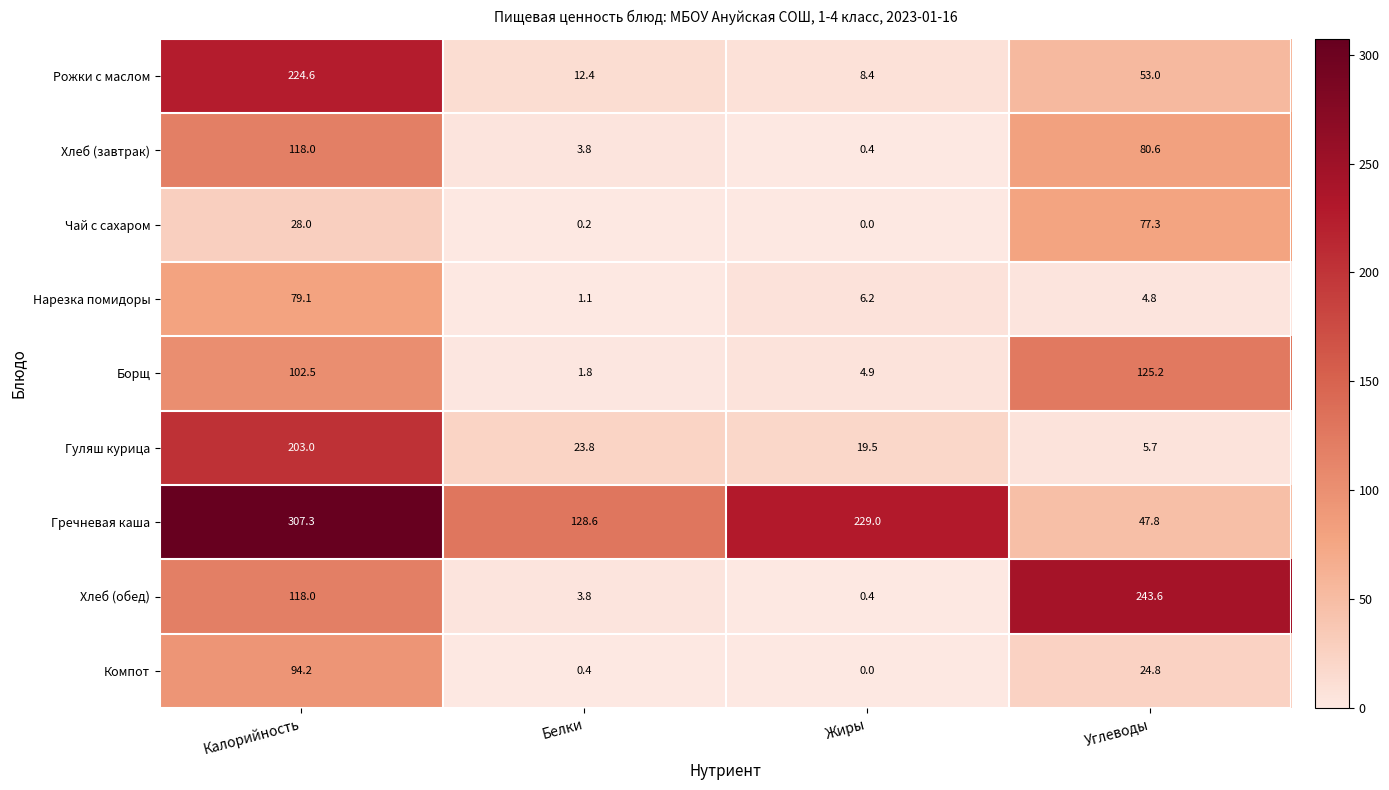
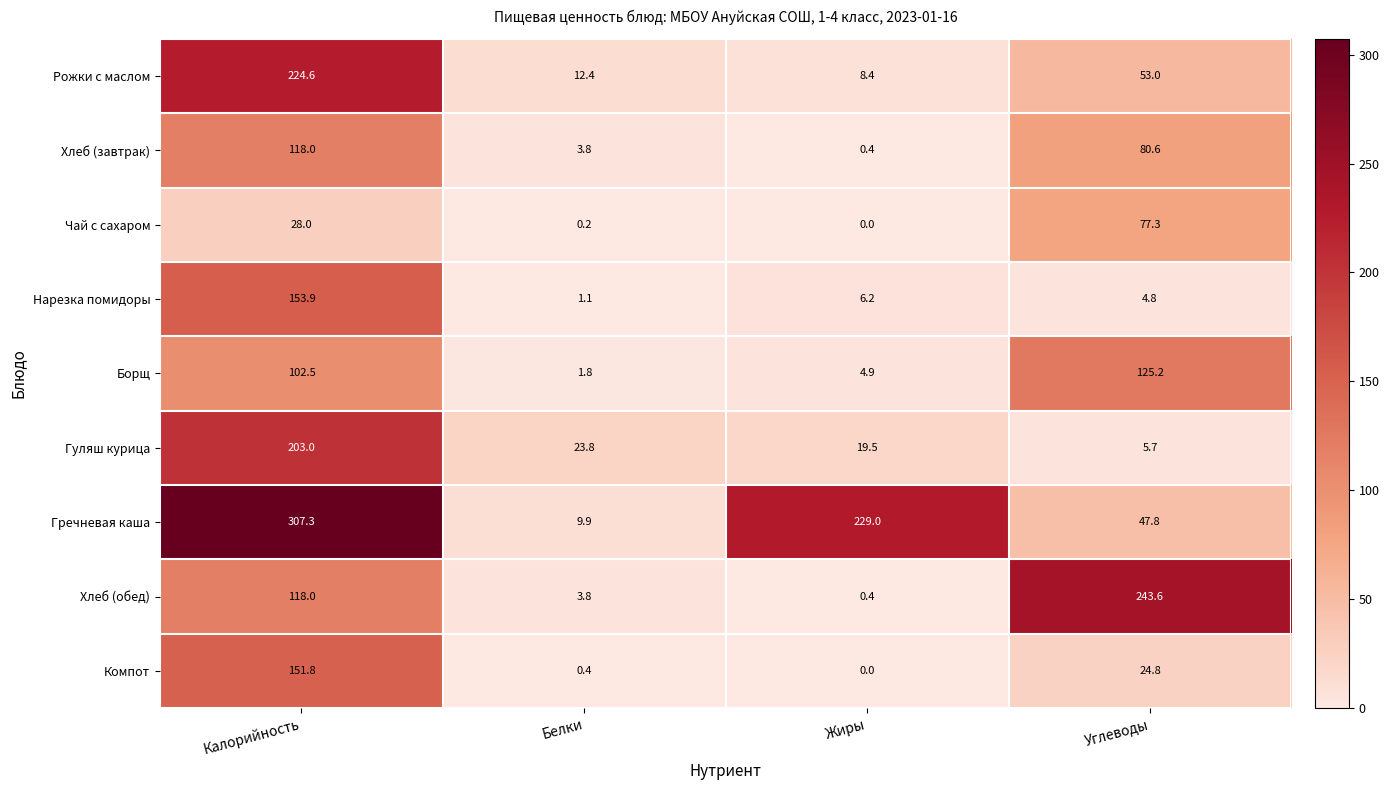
  {
    "Рожки с маслом": {
      "Калорийность": 224.6,
      "Белки": 12.4,
      "Жиры": 8.4,
      "Углеводы": 53.0
    },
    "Хлеб (завтрак)": {
      "Калорийность": 118.0,
      "Белки": 3.8,
      "Жиры": 0.4,
      "Углеводы": 80.6
    },
    "Чай с сахаром": {
      "Калорийность": 28.0,
      "Белки": 0.2,
      "Жиры": 0.0,
      "Углеводы": 77.3
    },
    "Нарезка помидоры": {
-     "Калорийность": 79.1,
+     "Калорийность": 153.9,
      "Белки": 1.1,
      "Жиры": 6.2,
      "Углеводы": 4.8
    },
    "Борщ": {
      "Калорийность": 102.5,
      "Белки": 1.8,
      "Жиры": 4.9,
      "Углеводы": 125.2
    },
    "Гуляш курица": {
      "Калорийность": 203.0,
      "Белки": 23.8,
      "Жиры": 19.5,
      "Углеводы": 5.7
    },
    "Гречневая каша": {
      "Калорийность": 307.3,
-     "Белки": 128.6,
+     "Белки": 9.9,
      "Жиры": 229.0,
      "Углеводы": 47.8
    },
    "Хлеб (обед)": {
      "Калорийность": 118.0,
      "Белки": 3.8,
      "Жиры": 0.4,
      "Углеводы": 243.6
    },
    "Компот": {
-     "Калорийность": 94.2,
+     "Калорийность": 151.8,
      "Белки": 0.4,
      "Жиры": 0.0,
      "Углеводы": 24.8
    }
  }
